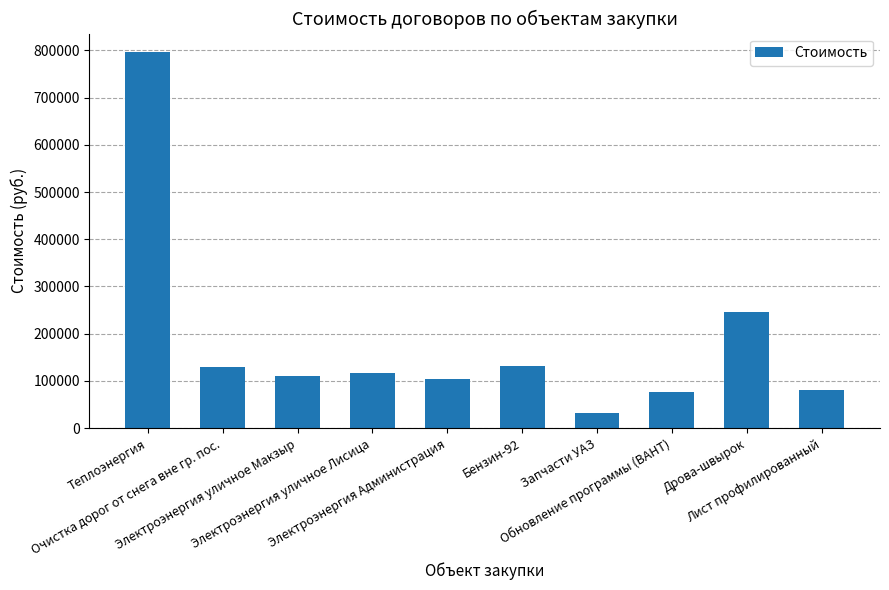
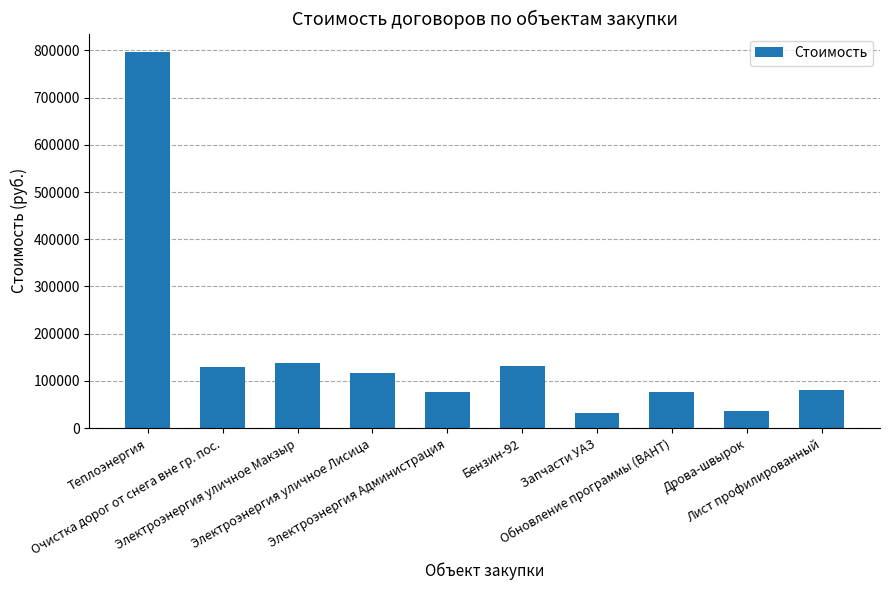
  {
    "Теплоэнергия": 800000,
    "Очистка дорог от снега вне гр. пос.": 130000,
-   "Электроэнергия уличное Макзыр": 110000,
+   "Электроэнергия уличное Макзыр": 140000,
    "Электроэнергия уличное Лисица": 120000,
-   "Электроэнергия Администрация": 100000,
+   "Электроэнергия Администрация": 80000,
    "Бензин-92": 130000,
    "Запчасти УАЗ": 30000,
    "Обновление программы (ВАНТ)": 80000,
-   "Дрова-швырок": 250000,
+   "Дрова-швырок": 40000,
    "Лист профилированный": 80000
  }
